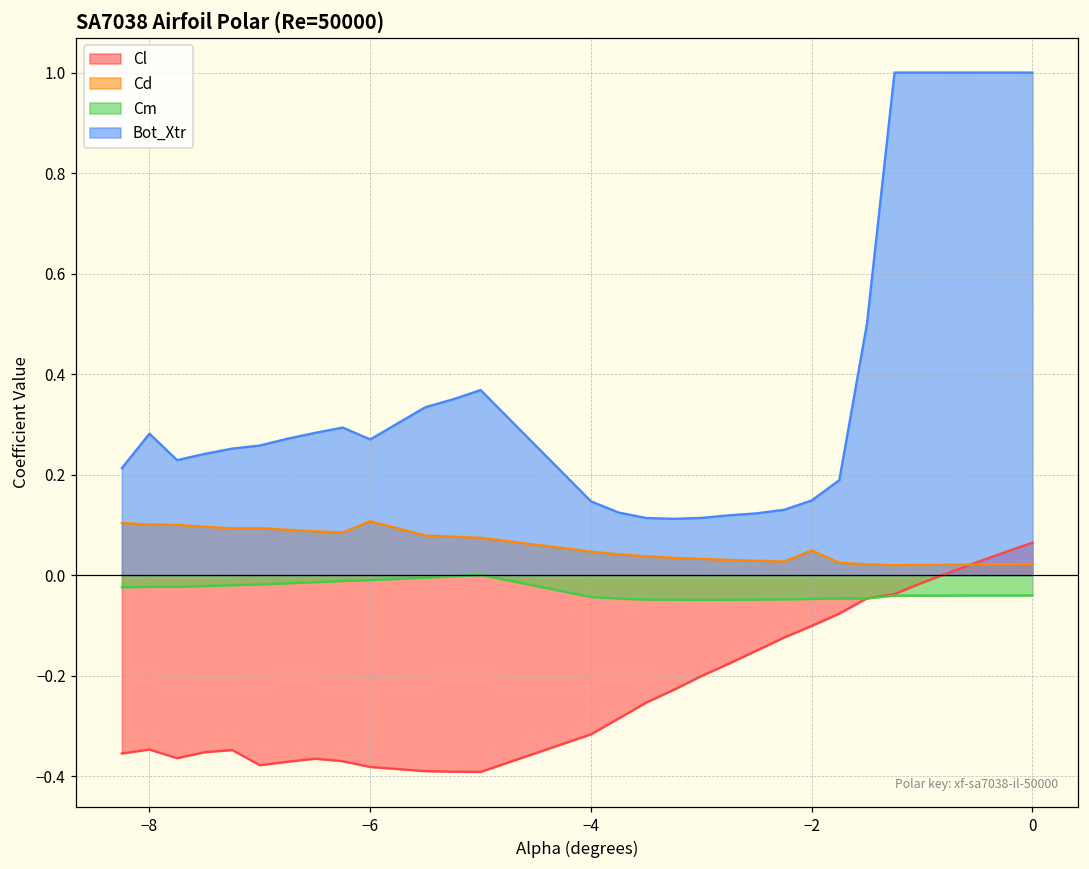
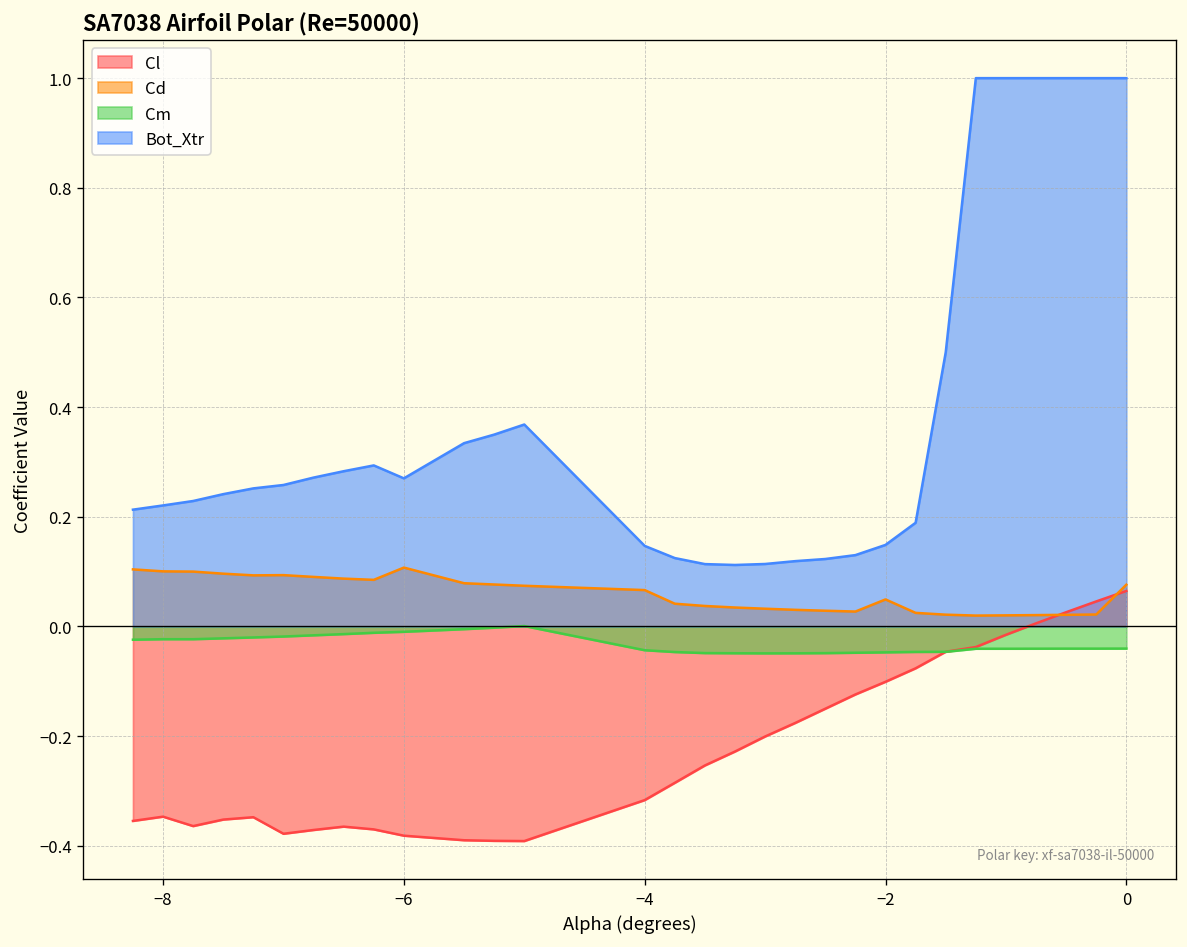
  {
    "Cd": {
      "−8": 0.10,
      "−6": 0.11,
-     "−4": 0.05,
+     "−4": 0.07,
      "−2": 0.05,
-     "0": 0.02
+     "0": 0.08
    },
    "Bot_Xtr": {
-     "−8": 0.28,
+     "−8": 0.22,
      "−6": 0.27,
      "−4": 0.15,
      "−2": 0.15,
      "0": 1.00
    }
  }
